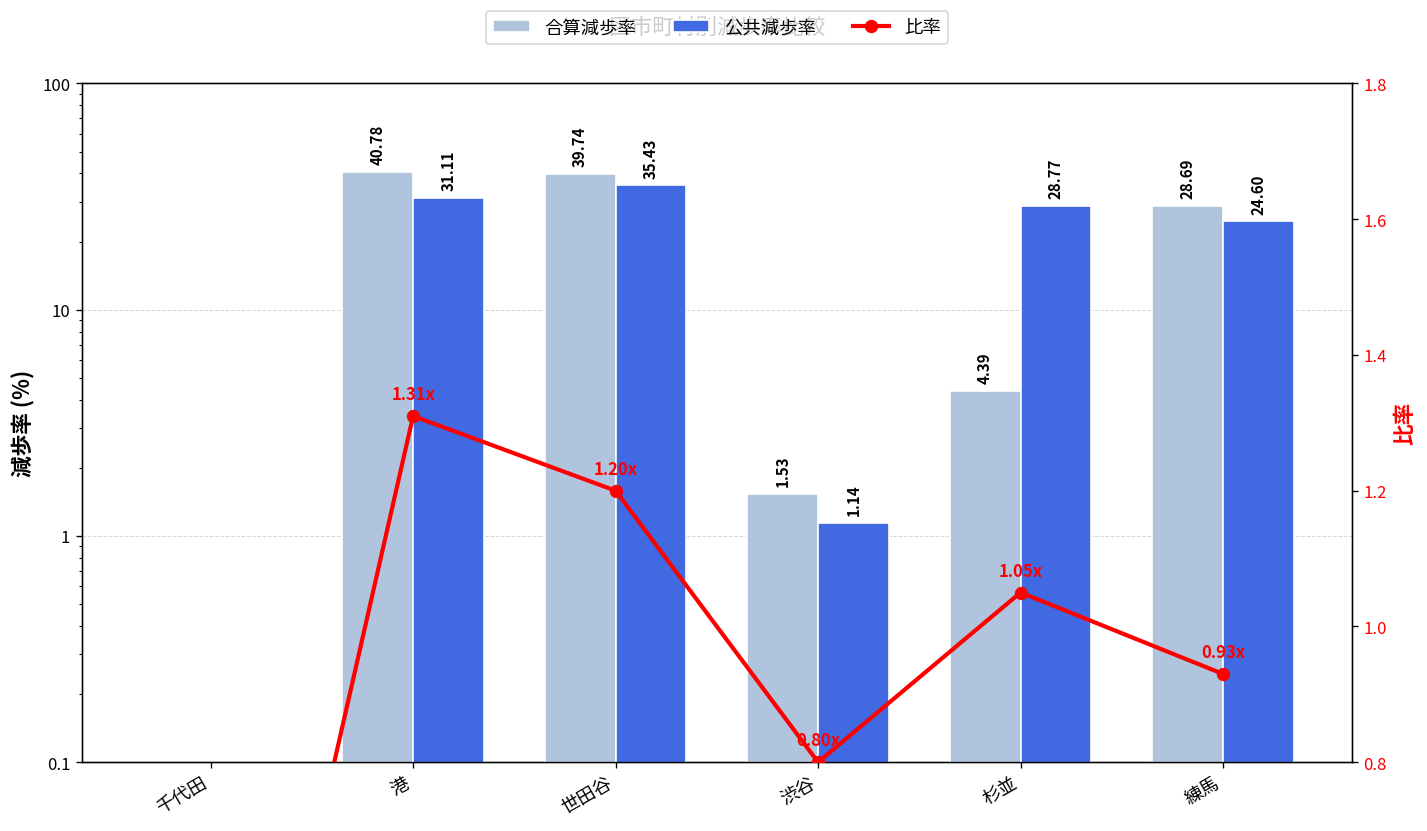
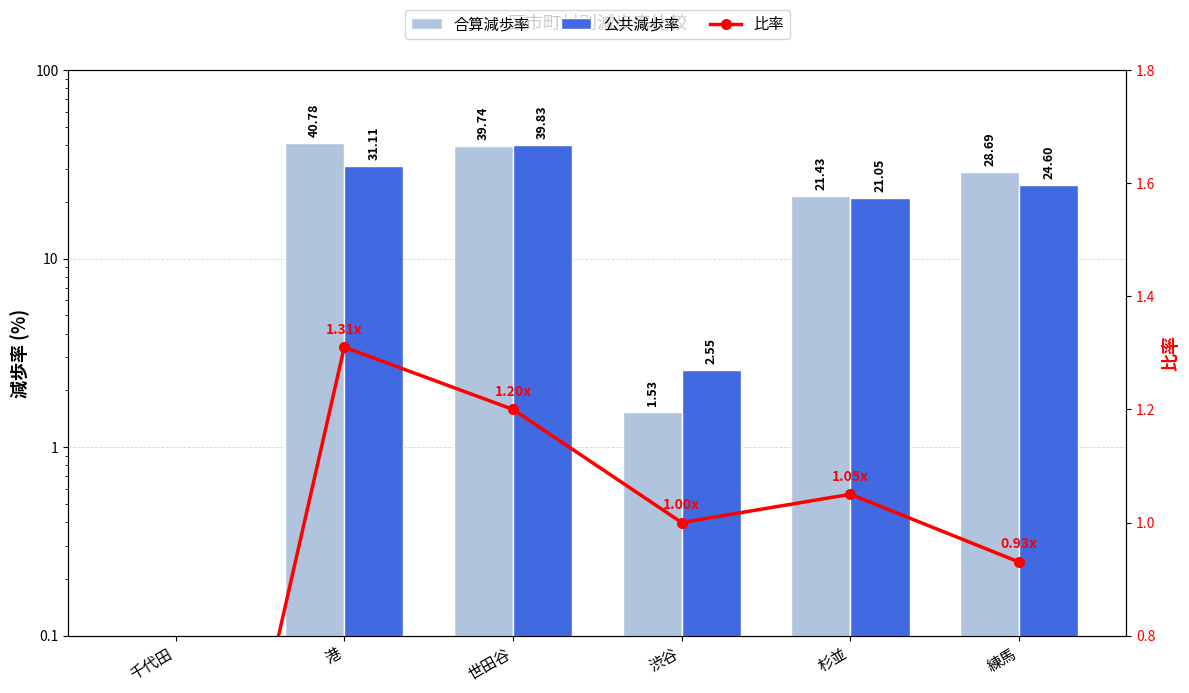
  {
    "合算減歩率": {
      "港": "40.78",
      "世田谷": "39.74",
      "渋谷": "1.53",
-     "杉並": "4.39",
+     "杉並": "21.43",
      "練馬": "28.69"
    },
    "公共減歩率": {
      "港": "31.11",
-     "世田谷": "35.43",
-     "渋谷": "1.14",
-     "杉並": "28.77",
+     "世田谷": "39.83",
+     "渋谷": "2.55",
+     "杉並": "21.05",
      "練馬": "24.60"
    },
    "比率": {
      "港": "1.31x",
      "世田谷": "1.20x",
-     "渋谷": "0.80x",
+     "渋谷": "1.00x",
      "杉並": "1.05x",
      "練馬": "0.93x"
    }
  }
